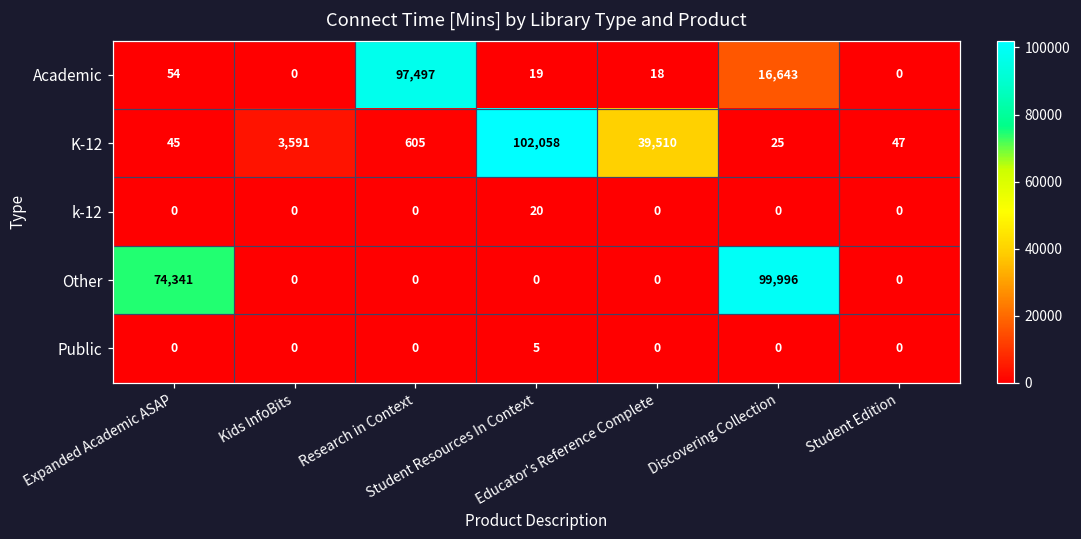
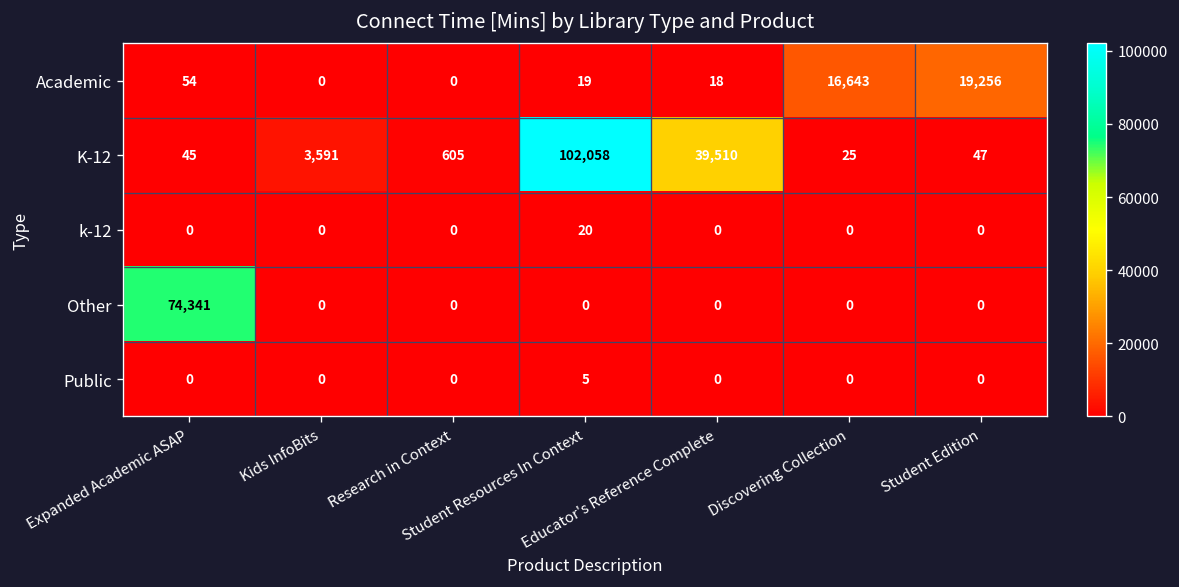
  {
    "Academic": {
      "Expanded Academic ASAP": "54",
      "Kids InfoBits": "0",
-     "Research in Context": "97,497",
+     "Research in Context": "0",
      "Student Resources In Context": "19",
      "Educator's Reference Complete": "18",
      "Discovering Collection": "16,643",
-     "Student Edition": "0"
+     "Student Edition": "19,256"
    },
    "K-12": {
      "Expanded Academic ASAP": "45",
      "Kids InfoBits": "3,591",
      "Research in Context": "605",
      "Student Resources In Context": "102,058",
      "Educator's Reference Complete": "39,510",
      "Discovering Collection": "25",
      "Student Edition": "47"
    },
    "k-12": {
      "Expanded Academic ASAP": "0",
      "Kids InfoBits": "0",
      "Research in Context": "0",
      "Student Resources In Context": "20",
      "Educator's Reference Complete": "0",
      "Discovering Collection": "0",
      "Student Edition": "0"
    },
    "Other": {
      "Expanded Academic ASAP": "74,341",
      "Kids InfoBits": "0",
      "Research in Context": "0",
      "Student Resources In Context": "0",
      "Educator's Reference Complete": "0",
-     "Discovering Collection": "99,996",
+     "Discovering Collection": "0",
      "Student Edition": "0"
    },
    "Public": {
      "Expanded Academic ASAP": "0",
      "Kids InfoBits": "0",
      "Research in Context": "0",
      "Student Resources In Context": "5",
      "Educator's Reference Complete": "0",
      "Discovering Collection": "0",
      "Student Edition": "0"
    }
  }
